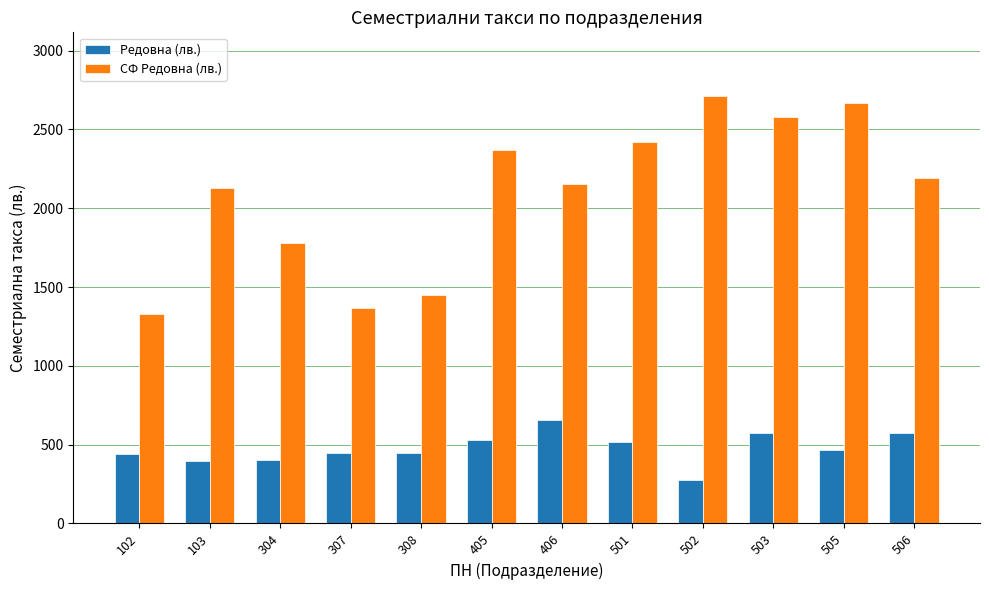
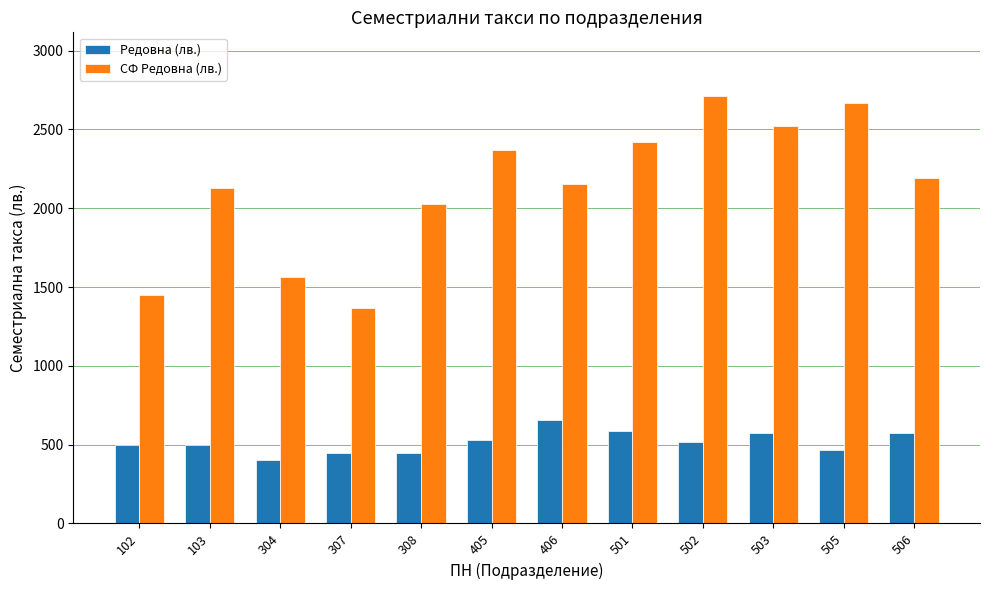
  {
    "Редовна (лв.)": {
-     "102": 440,
-     "103": 390,
+     "102": 500,
+     "103": 500,
      "304": 400,
      "307": 450,
      "308": 450,
      "405": 530,
      "406": 660,
-     "501": 520,
-     "502": 280,
+     "501": 590,
+     "502": 520,
      "503": 580,
      "505": 470,
      "506": 570
    },
    "СФ Редовна (лв.)": {
-     "102": 1330,
+     "102": 1450,
      "103": 2130,
-     "304": 1780,
+     "304": 1570,
      "307": 1370,
-     "308": 1450,
+     "308": 2030,
      "405": 2370,
      "406": 2150,
      "501": 2420,
      "502": 2710,
-     "503": 2580,
+     "503": 2520,
      "505": 2670,
      "506": 2190
    }
  }
